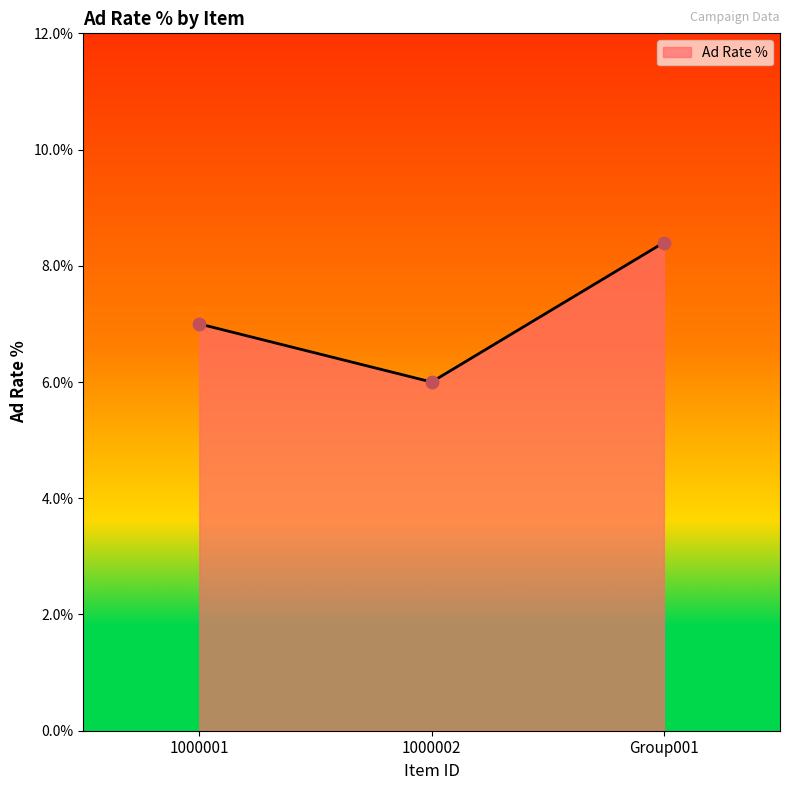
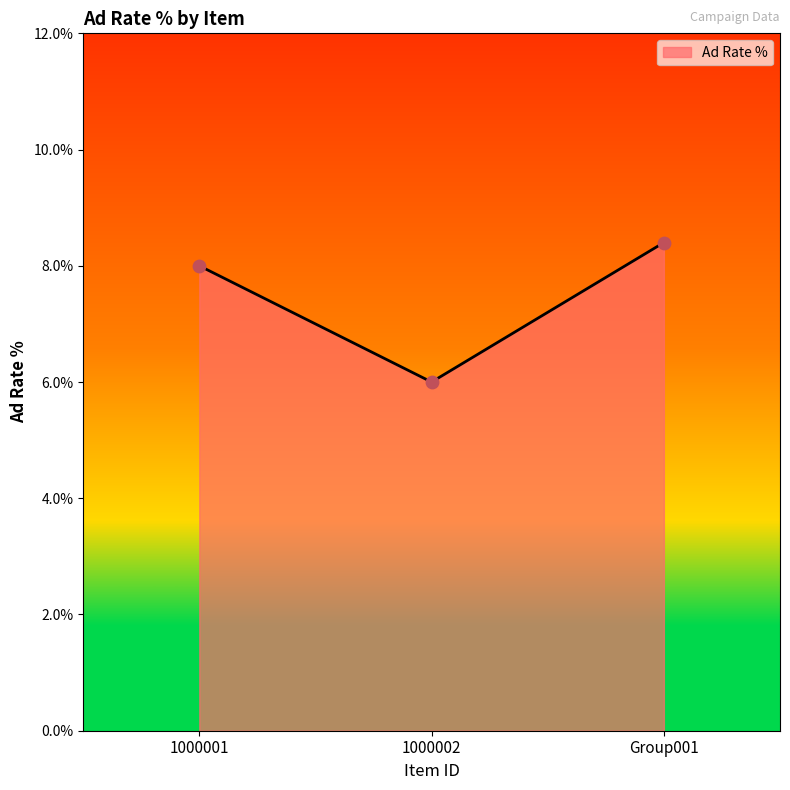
  {
-   "1000001": "7%",
+   "1000001": "8%",
    "1000002": "6%",
    "Group001": "8.4%"
  }
